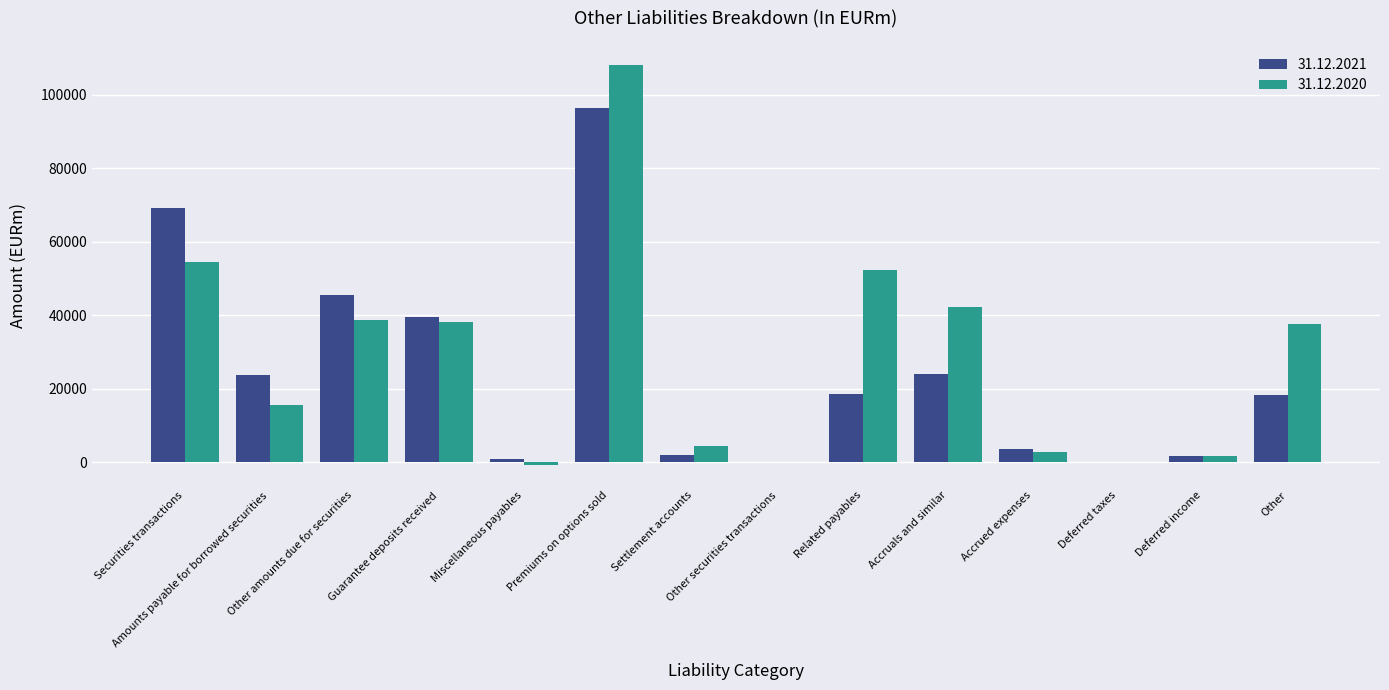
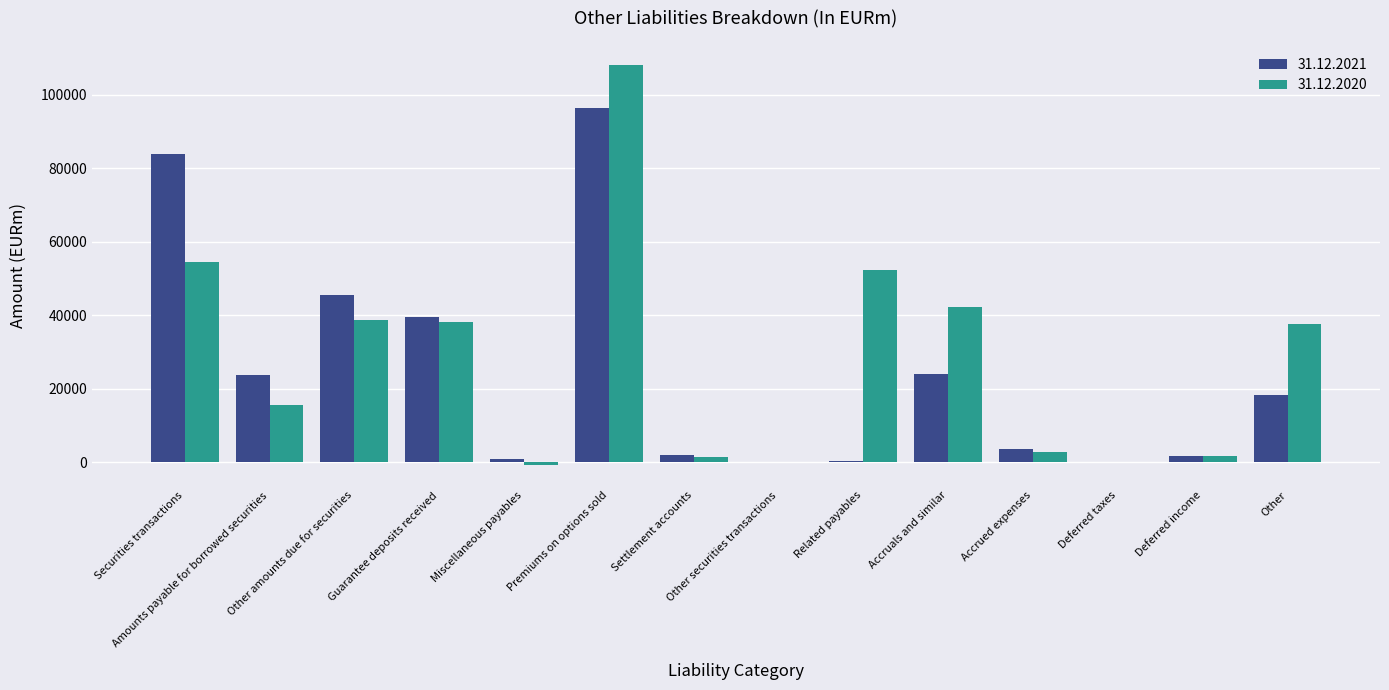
  {
    "31.12.2021": {
-     "Securities transactions": 69000,
+     "Securities transactions": 84000,
      "Amounts payable for borrowed securities": 24000,
      "Other amounts due for securities": 46000,
      "Guarantee deposits received": 39000,
      "Miscellaneous payables": 1000,
      "Premiums on options sold": 96000,
      "Settlement accounts": 2000,
-     "Related payables": 18000,
+     "Related payables": 0,
      "Accruals and similar": 24000,
      "Accrued expenses": 4000,
      "Deferred income": 2000,
      "Other": 18000
    },
    "31.12.2020": {
      "Securities transactions": 54000,
      "Amounts payable for borrowed securities": 16000,
      "Other amounts due for securities": 39000,
      "Guarantee deposits received": 38000,
      "Miscellaneous payables": -1000,
      "Premiums on options sold": 108000,
-     "Settlement accounts": 4000,
+     "Settlement accounts": 1000,
      "Related payables": 52000,
      "Accruals and similar": 42000,
      "Accrued expenses": 3000,
      "Deferred income": 2000,
      "Other": 38000
    }
  }
